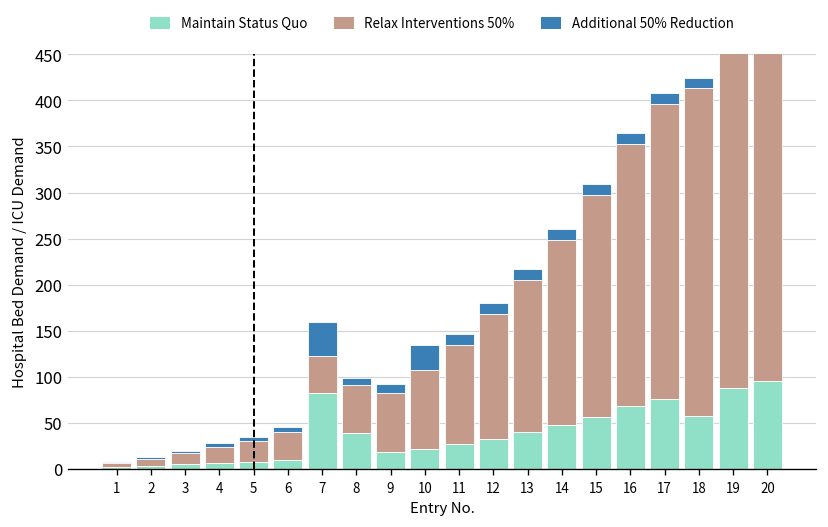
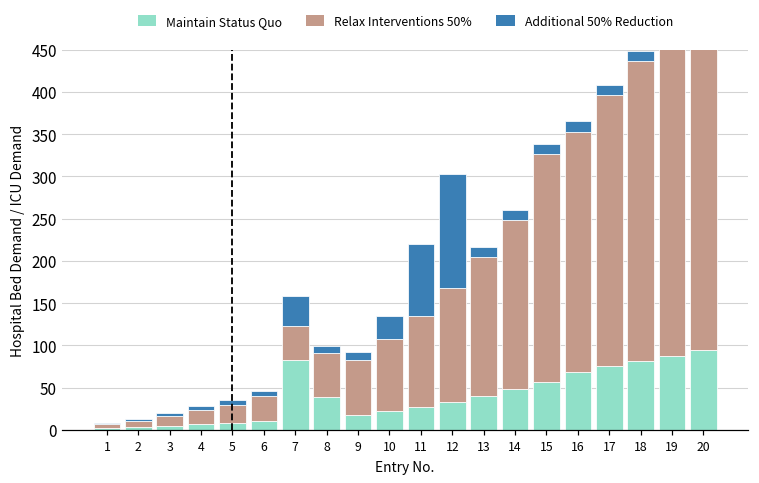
  {
    "Maintain Status Quo": {
      "3": 10,
      "4": 10,
      "5": 10,
      "6": 10,
      "7": 80,
      "8": 40,
      "9": 20,
      "10": 20,
      "11": 30,
      "12": 30,
      "13": 40,
      "14": 50,
      "15": 60,
      "16": 70,
      "17": 80,
-     "18": 60,
+     "18": 80,
      "19": 90,
      "20": 100
    },
    "Relax Interventions 50%": {
      "1": 10,
      "2": 10,
      "3": 10,
      "4": 20,
      "5": 20,
      "6": 30,
      "7": 40,
      "8": 50,
      "9": 70,
      "10": 90,
      "11": 110,
      "12": 140,
      "13": 170,
      "14": 200,
-     "15": 240,
+     "15": 270,
      "16": 290,
      "17": 320,
      "18": 360
    },
    "Additional 50% Reduction": {
      "4": 0,
      "5": 10,
      "6": 10,
      "7": 40,
      "8": 10,
      "9": 10,
      "10": 30,
-     "11": 10,
-     "12": 10,
+     "11": 90,
+     "12": 140,
      "13": 10,
      "14": 10,
      "15": 10,
      "16": 10,
      "17": 10,
      "18": 10
    }
  }
